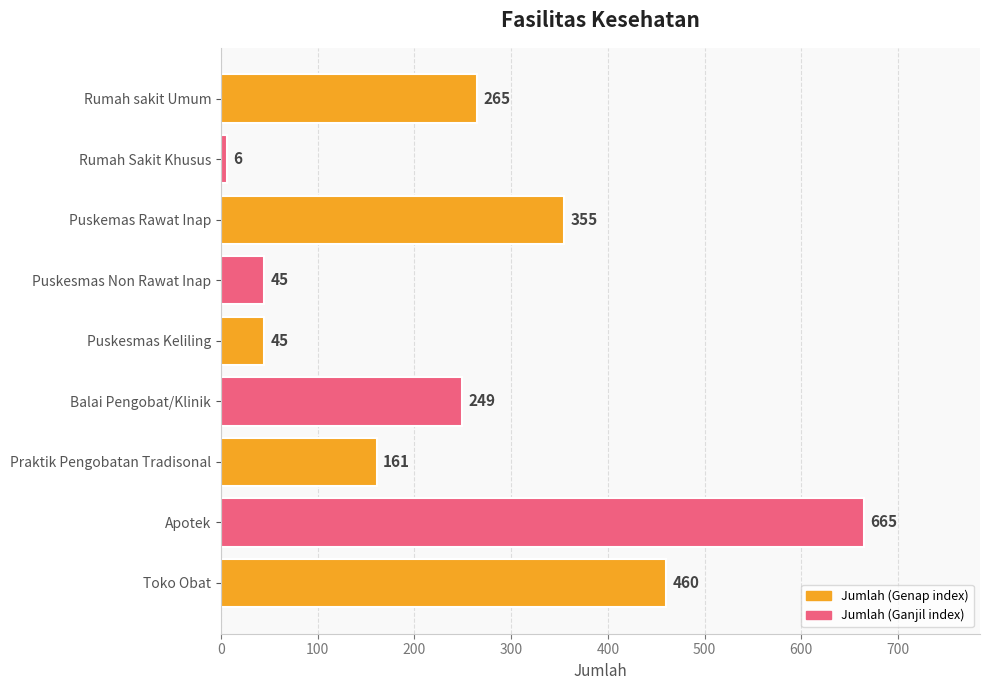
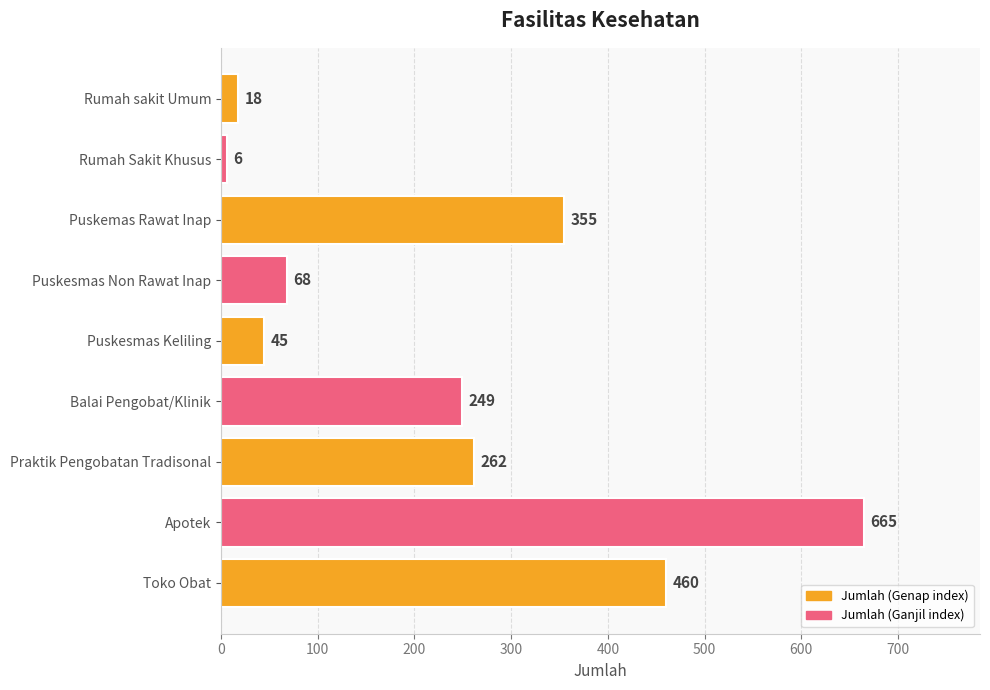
  {
-   "Rumah sakit Umum": 265,
+   "Rumah sakit Umum": 18,
    "Rumah Sakit Khusus": 6,
    "Puskemas Rawat Inap": 355,
-   "Puskesmas Non Rawat Inap": 45,
+   "Puskesmas Non Rawat Inap": 68,
    "Puskesmas Keliling": 45,
    "Balai Pengobat/Klinik": 249,
-   "Praktik Pengobatan Tradisonal": 161,
+   "Praktik Pengobatan Tradisonal": 262,
    "Apotek": 665,
    "Toko Obat": 460
  }
